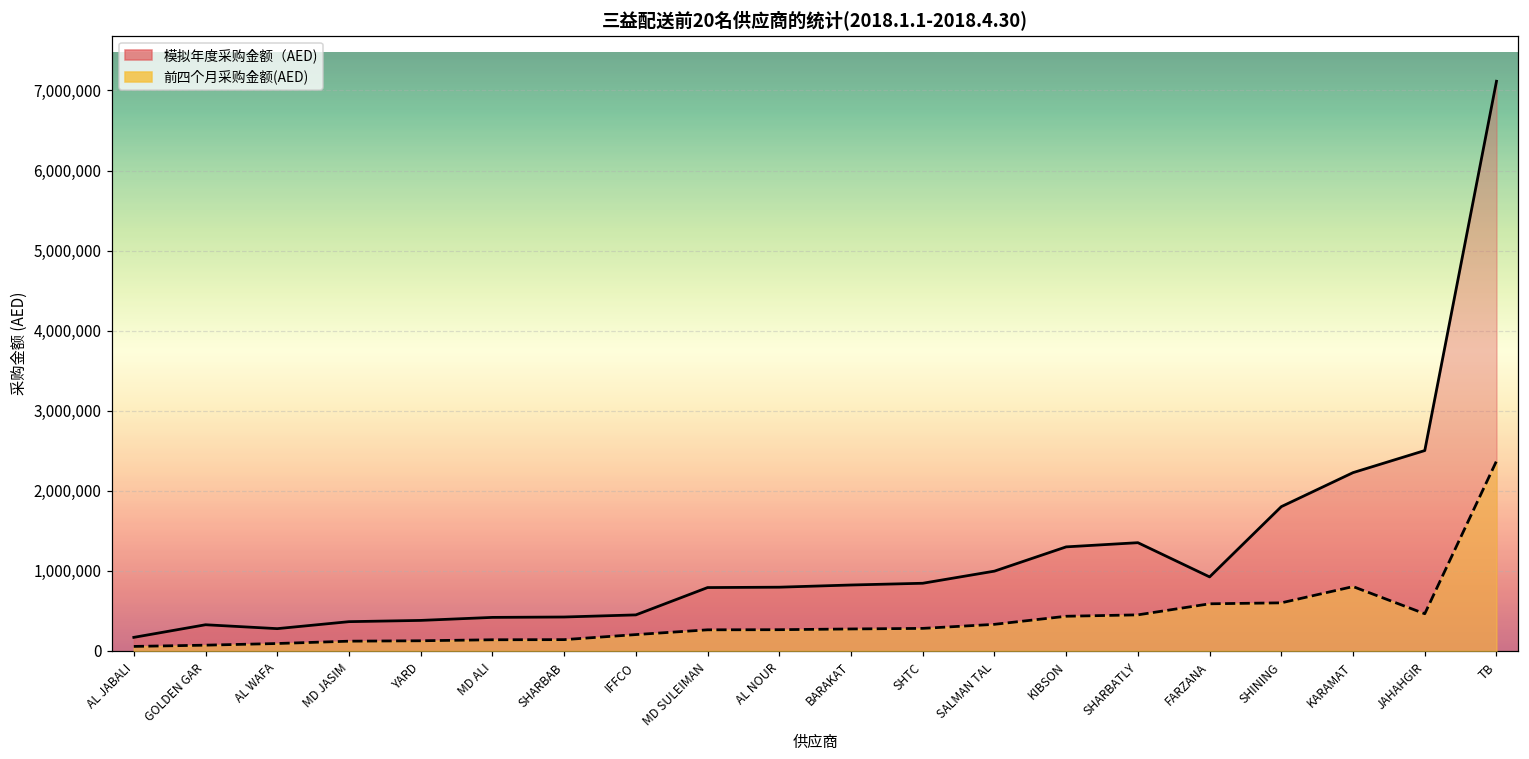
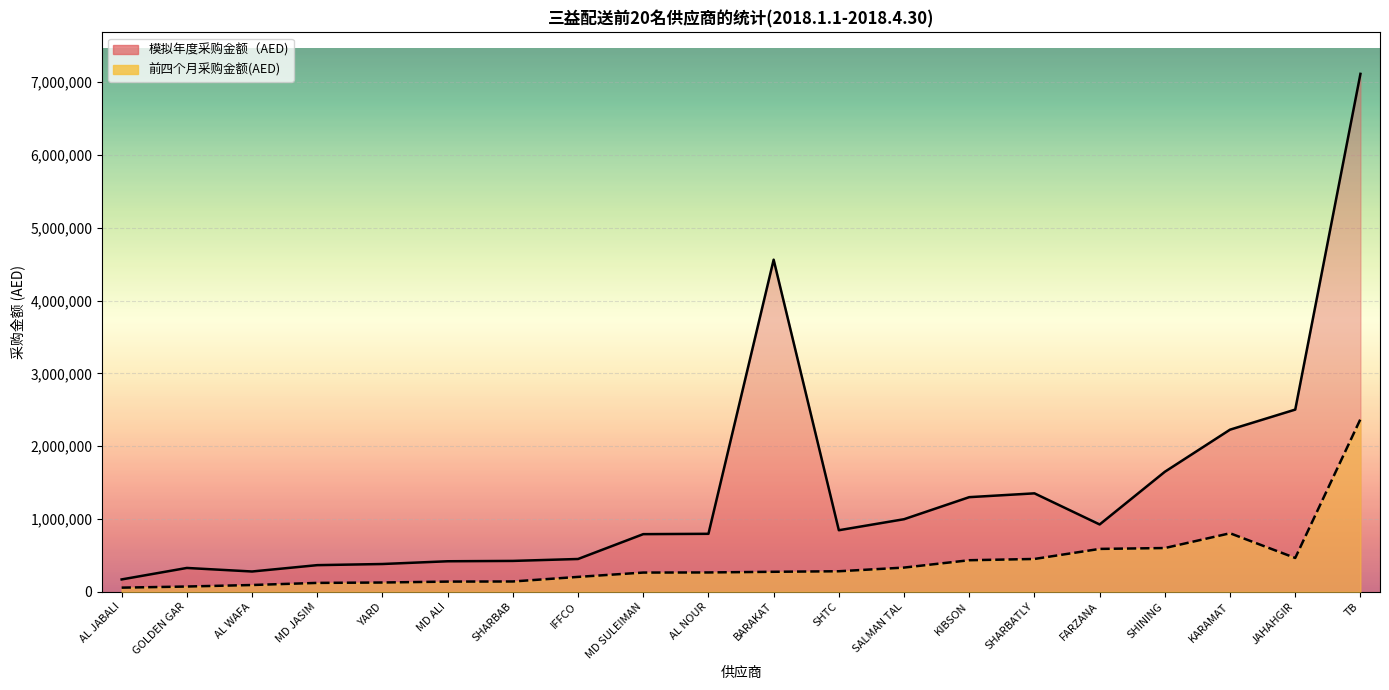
  {
    "模拟年度采购金额（AED)": {
      "AL JABALI": "200,000",
      "GOLDEN GAR": "300,000",
      "AL WAFA": "300,000",
      "MD JASIM": "400,000",
      "YARD": "400,000",
      "MD ALI": "400,000",
      "SHARBAB": "400,000",
      "IFFCO": "500,000",
      "MD SULEIMAN": "800,000",
      "AL NOUR": "800,000",
-     "BARAKAT": "800,000",
+     "BARAKAT": "4,600,000",
      "SHTC": "800,000",
      "SALMAN TAL": "1,000,000",
      "KIBSON": "1,300,000",
      "SHARBATLY": "1,400,000",
      "FARZANA": "900,000",
-     "SHINING": "1,800,000",
+     "SHINING": "1,600,000",
      "KARAMAT": "2,200,000",
      "JAHAHGIR": "2,500,000",
      "TB": "7,100,000"
    },
    "前四个月采购金额(AED)": {
      "AL JABALI": "100,000",
      "GOLDEN GAR": "100,000",
      "AL WAFA": "100,000",
      "MD JASIM": "100,000",
      "YARD": "100,000",
      "MD ALI": "100,000",
      "SHARBAB": "100,000",
      "IFFCO": "200,000",
      "MD SULEIMAN": "300,000",
      "AL NOUR": "300,000",
      "BARAKAT": "300,000",
      "SHTC": "300,000",
      "SALMAN TAL": "300,000",
      "KIBSON": "400,000",
      "SHARBATLY": "500,000",
      "FARZANA": "600,000",
      "SHINING": "600,000",
      "KARAMAT": "800,000",
      "JAHAHGIR": "500,000",
      "TB": "2,400,000"
    }
  }
